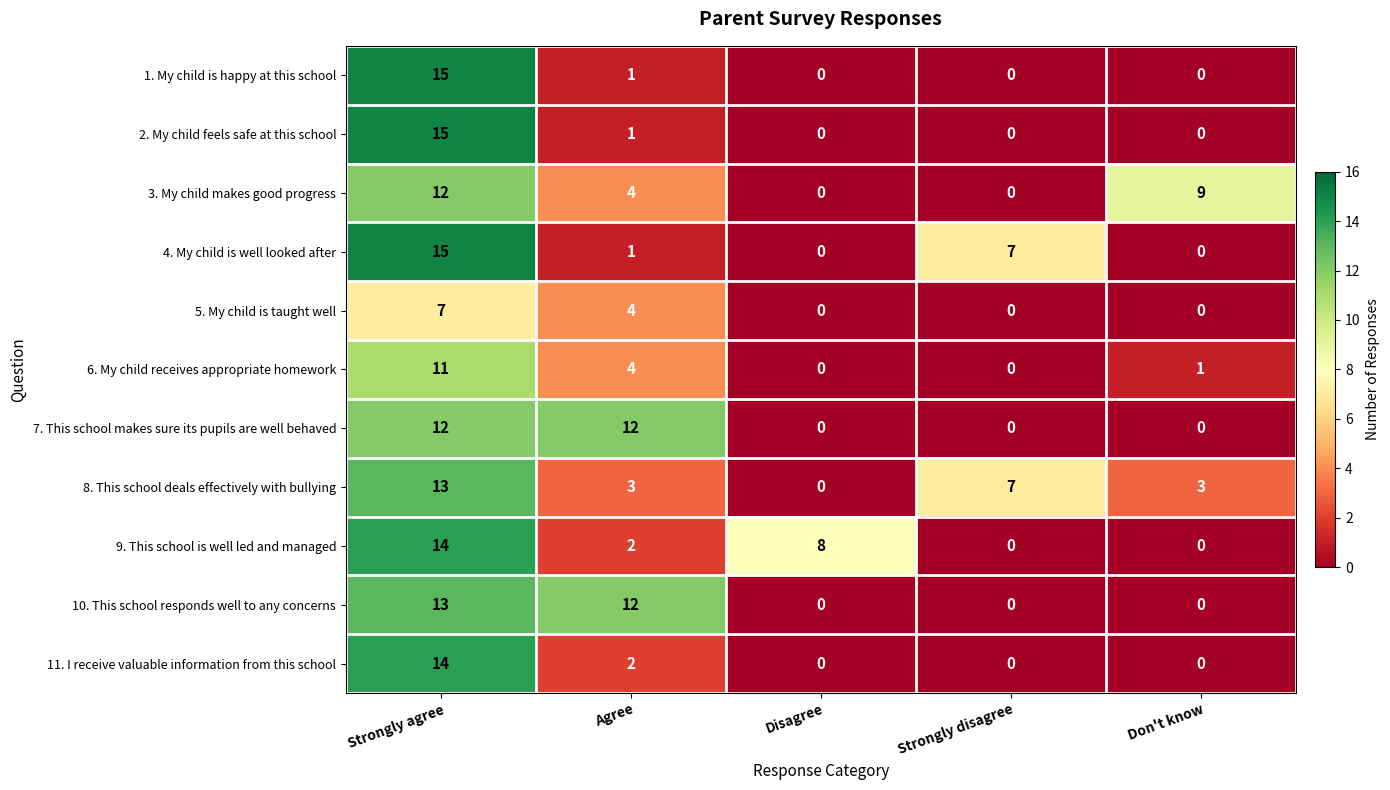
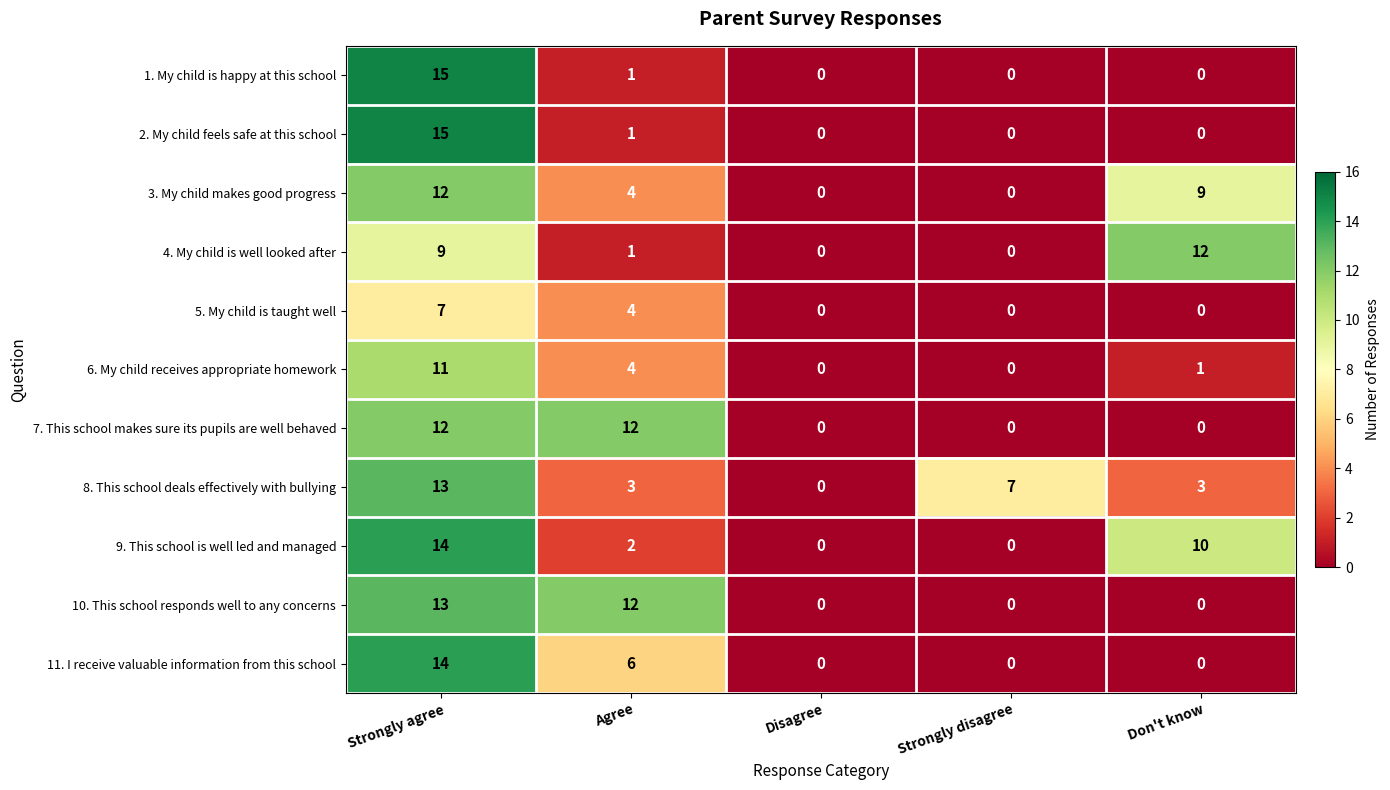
  {
    "1. My child is happy at this school": {
      "Strongly agree": 15,
      "Agree": 1,
      "Disagree": 0,
      "Strongly disagree": 0,
      "Don't know": 0
    },
    "2. My child feels safe at this school": {
      "Strongly agree": 15,
      "Agree": 1,
      "Disagree": 0,
      "Strongly disagree": 0,
      "Don't know": 0
    },
    "3. My child makes good progress": {
      "Strongly agree": 12,
      "Agree": 4,
      "Disagree": 0,
      "Strongly disagree": 0,
      "Don't know": 9
    },
    "4. My child is well looked after": {
-     "Strongly agree": 15,
+     "Strongly agree": 9,
      "Agree": 1,
      "Disagree": 0,
-     "Strongly disagree": 7,
-     "Don't know": 0
+     "Strongly disagree": 0,
+     "Don't know": 12
    },
    "5. My child is taught well": {
      "Strongly agree": 7,
      "Agree": 4,
      "Disagree": 0,
      "Strongly disagree": 0,
      "Don't know": 0
    },
    "6. My child receives appropriate homework": {
      "Strongly agree": 11,
      "Agree": 4,
      "Disagree": 0,
      "Strongly disagree": 0,
      "Don't know": 1
    },
    "7. This school makes sure its pupils are well behaved": {
      "Strongly agree": 12,
      "Agree": 12,
      "Disagree": 0,
      "Strongly disagree": 0,
      "Don't know": 0
    },
    "8. This school deals effectively with bullying": {
      "Strongly agree": 13,
      "Agree": 3,
      "Disagree": 0,
      "Strongly disagree": 7,
      "Don't know": 3
    },
    "9. This school is well led and managed": {
      "Strongly agree": 14,
      "Agree": 2,
-     "Disagree": 8,
+     "Disagree": 0,
      "Strongly disagree": 0,
-     "Don't know": 0
+     "Don't know": 10
    },
    "10. This school responds well to any concerns": {
      "Strongly agree": 13,
      "Agree": 12,
      "Disagree": 0,
      "Strongly disagree": 0,
      "Don't know": 0
    },
    "11. I receive valuable information from this school": {
      "Strongly agree": 14,
-     "Agree": 2,
+     "Agree": 6,
      "Disagree": 0,
      "Strongly disagree": 0,
      "Don't know": 0
    }
  }
